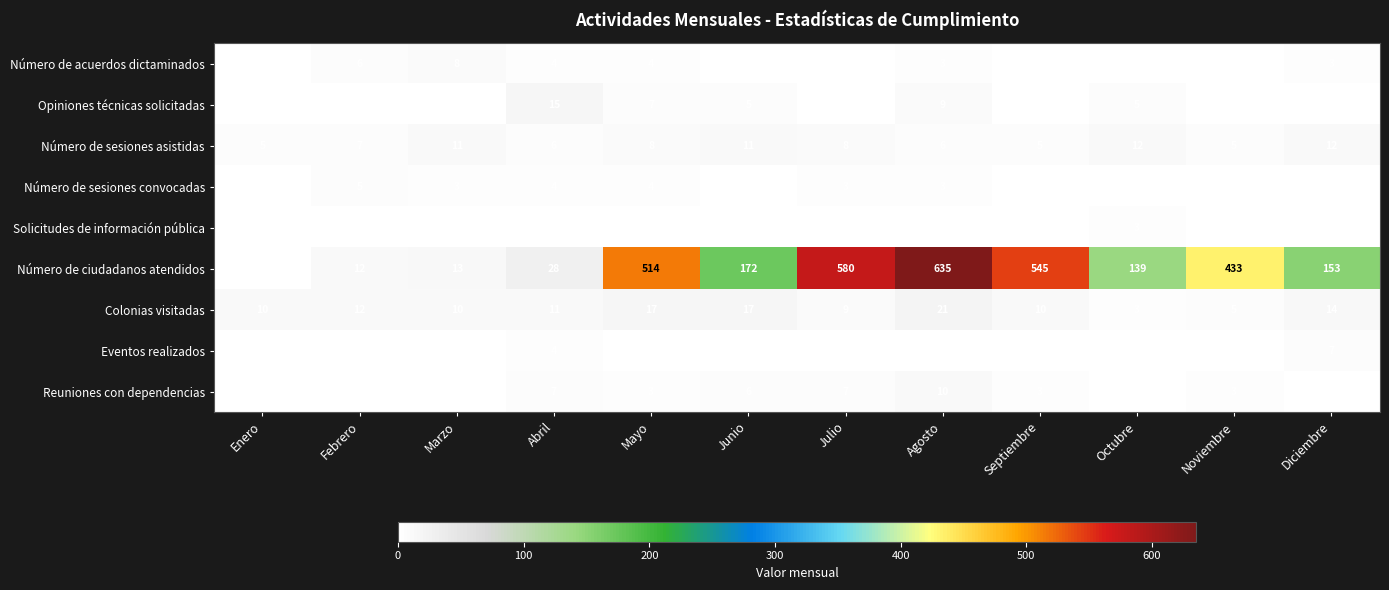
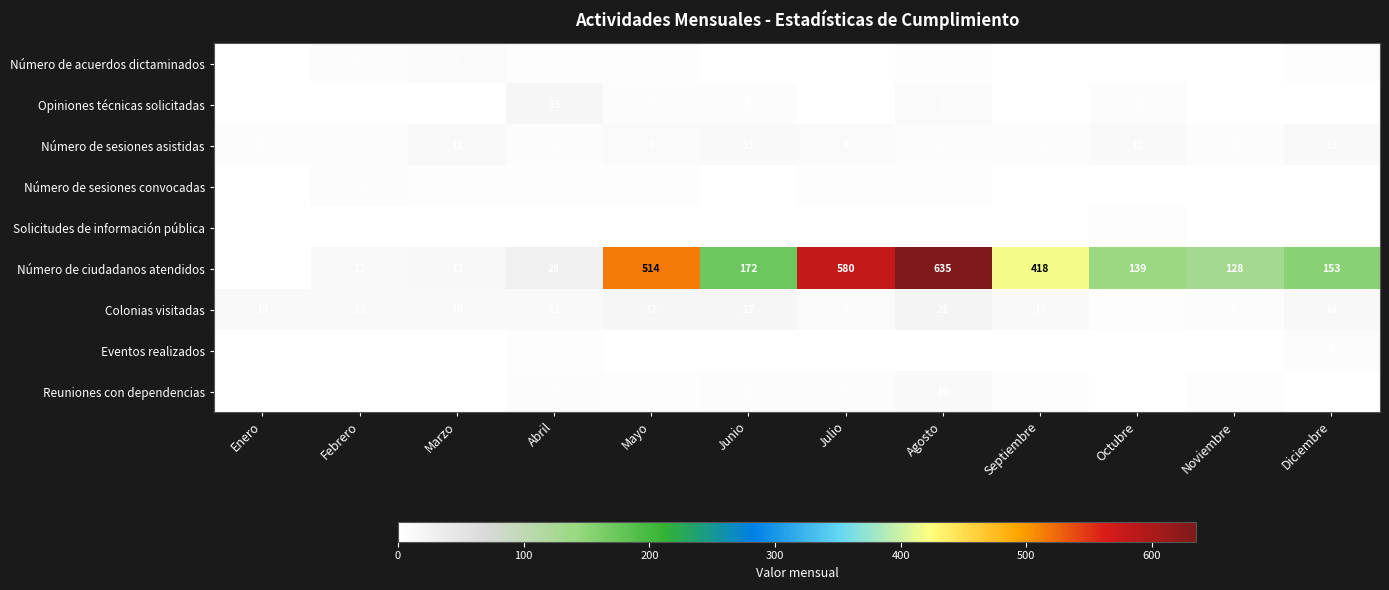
  {
    "Número de ciudadanos atendidos": {
      "Mayo": 514,
      "Junio": 172,
      "Julio": 580,
      "Agosto": 635,
-     "Septiembre": 545,
+     "Septiembre": 418,
      "Octubre": 139,
-     "Noviembre": 433,
+     "Noviembre": 128,
      "Diciembre": 153
    }
  }
